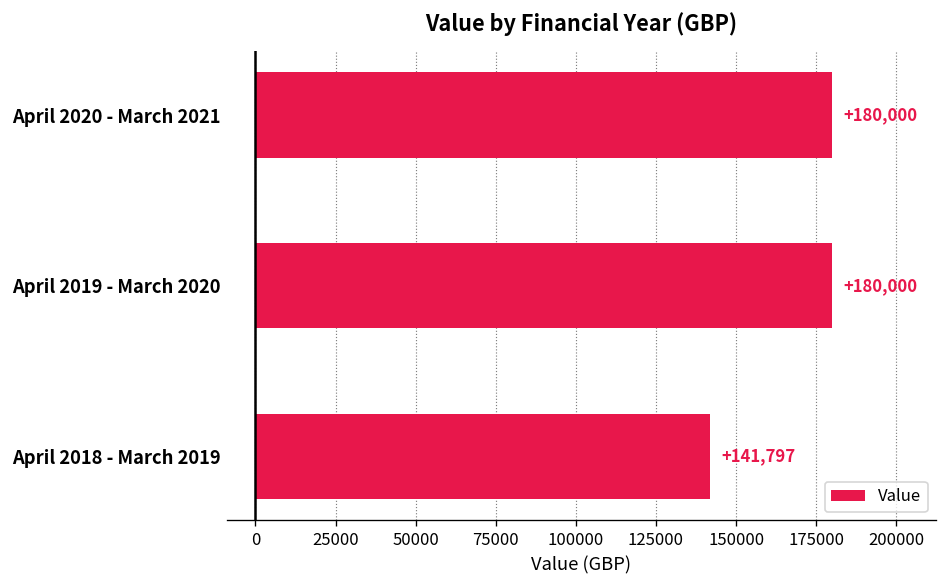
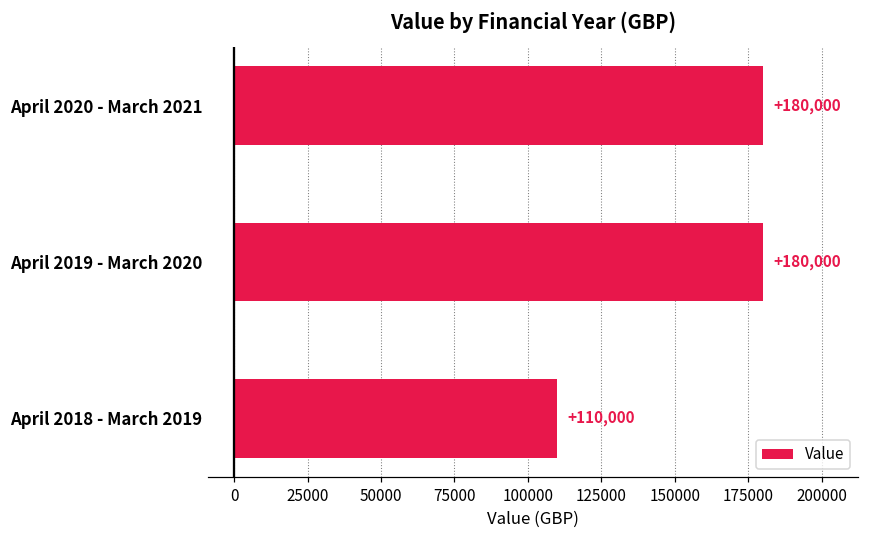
  {
    "April 2020 - March 2021": "+180,000",
    "April 2019 - March 2020": "+180,000",
-   "April 2018 - March 2019": "+141,797"
+   "April 2018 - March 2019": "+110,000"
  }
